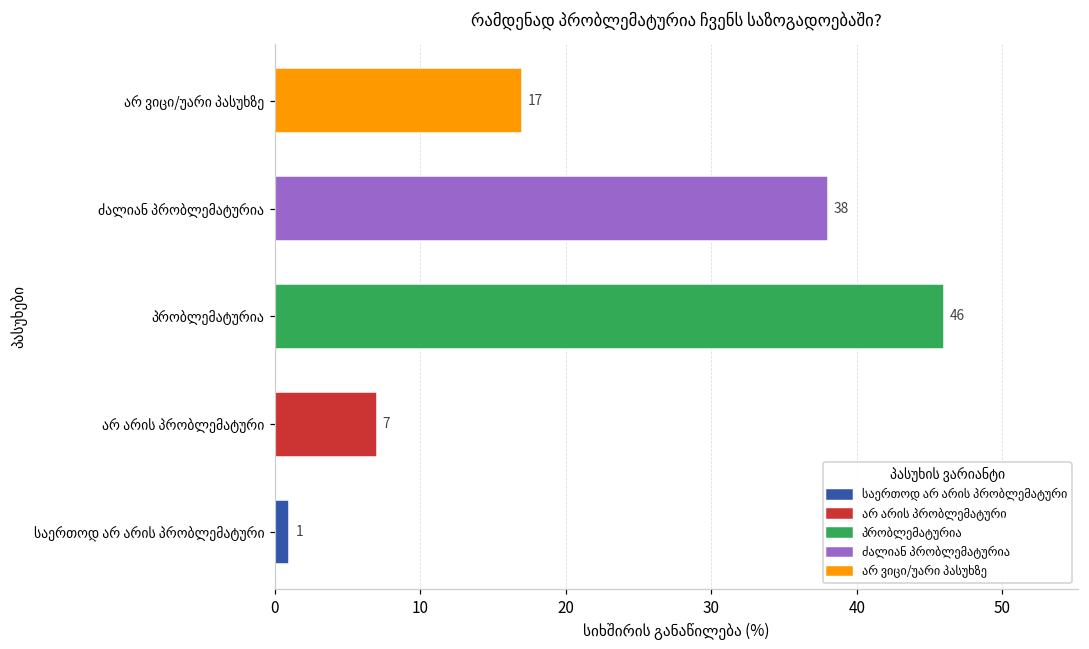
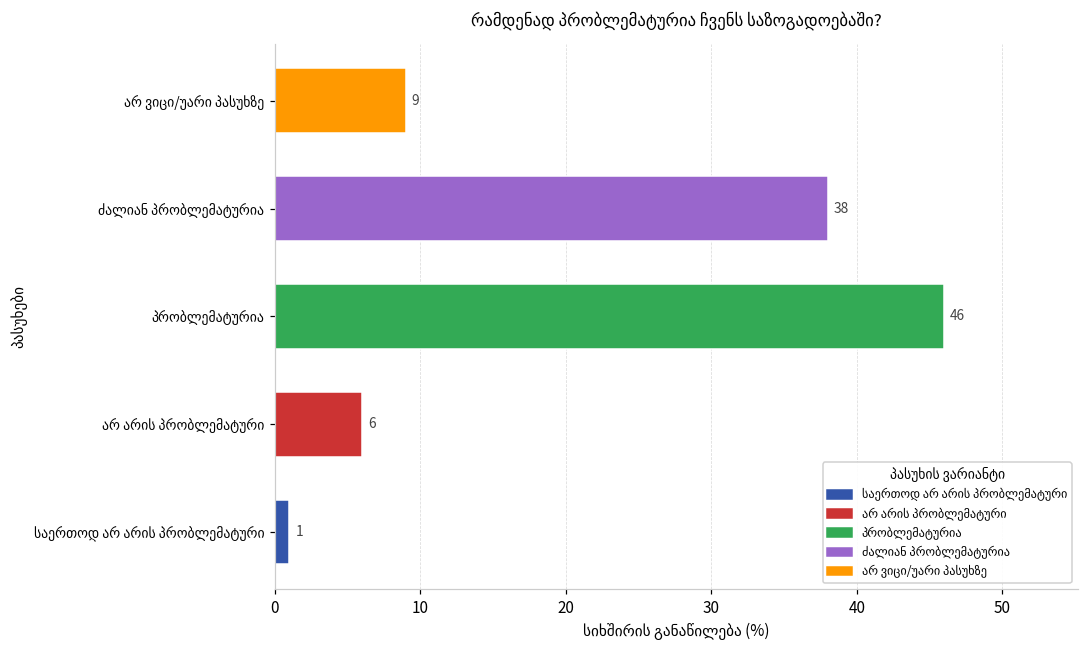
  {
-   "არ ვიცი/უარი პასუხზე": 17,
+   "არ ვიცი/უარი პასუხზე": 9,
    "ძალიან პრობლემატურია": 38,
    "პრობლემატურია": 46,
-   "არ არის პრობლემატური": 7,
+   "არ არის პრობლემატური": 6,
    "საერთოდ არ არის პრობლემატური": 1
  }
